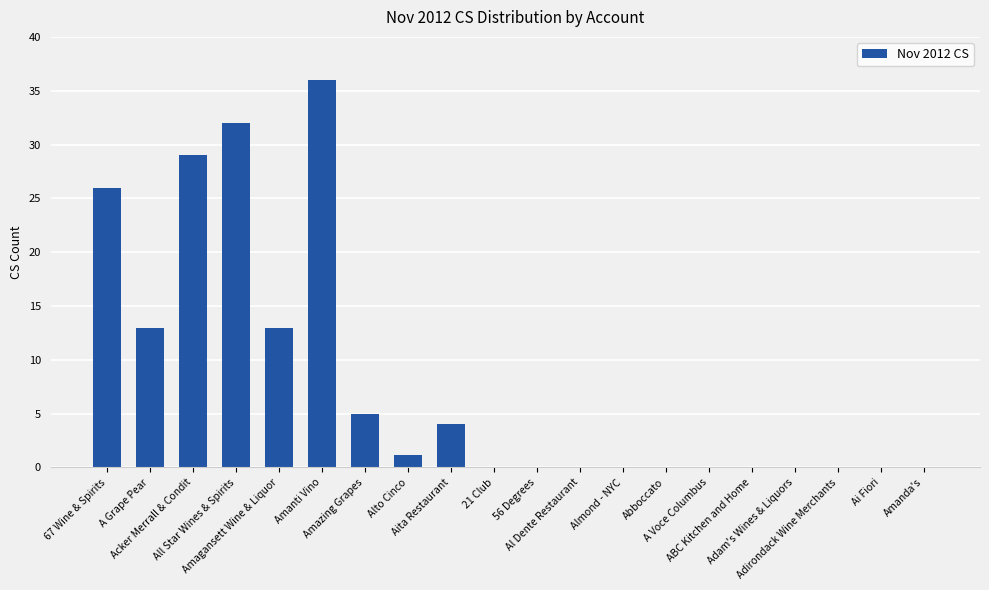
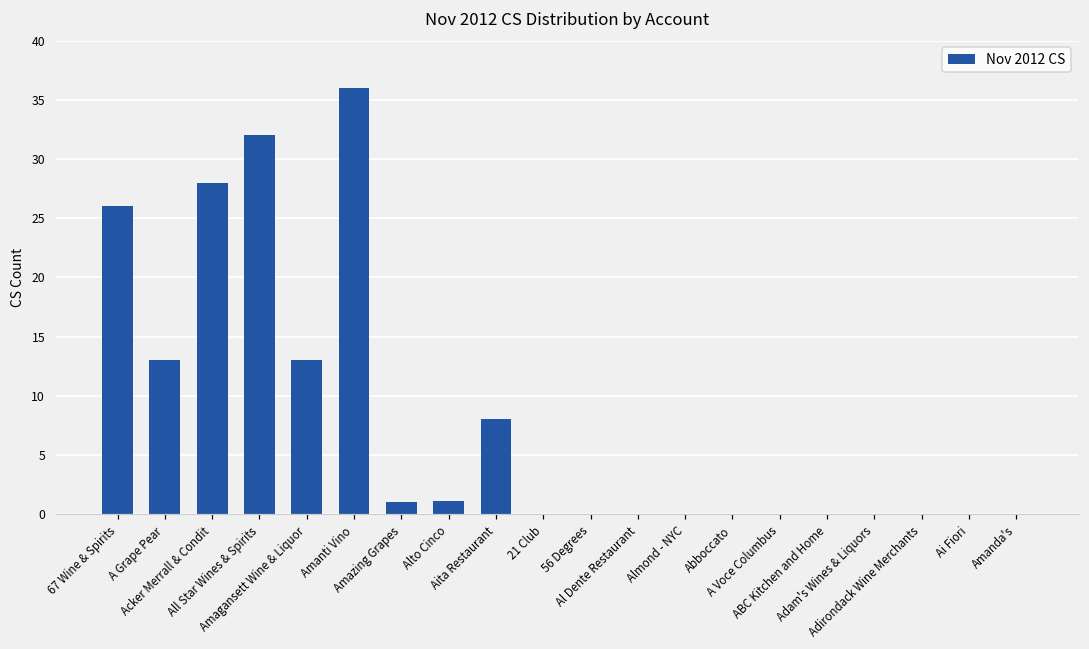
  {
    "67 Wine & Spirits": 26,
    "A Grape Pear": 13,
-   "Acker Merrall & Condit": 29,
+   "Acker Merrall & Condit": 28,
    "All Star Wines & Spirits": 32,
    "Amagansett Wine & Liquor": 13,
    "Amanti Vino": 36,
-   "Amazing Grapes": 5,
+   "Amazing Grapes": 1,
    "Alto Cinco": 1,
-   "Aita Restaurant": 4,
+   "Aita Restaurant": 8,
    "21 Club": 0,
    "56 Degrees": 0,
    "Al Dente Restaurant": 0,
    "Almond - NYC": 0,
    "Abboccato": 0,
    "A Voce Columbus": 0,
    "ABC Kitchen and Home": 0,
    "Adam's Wines & Liquors": 0,
    "Adirondack Wine Merchants": 0,
    "Ai Fiori": 0,
    "Amanda's": 0
  }
